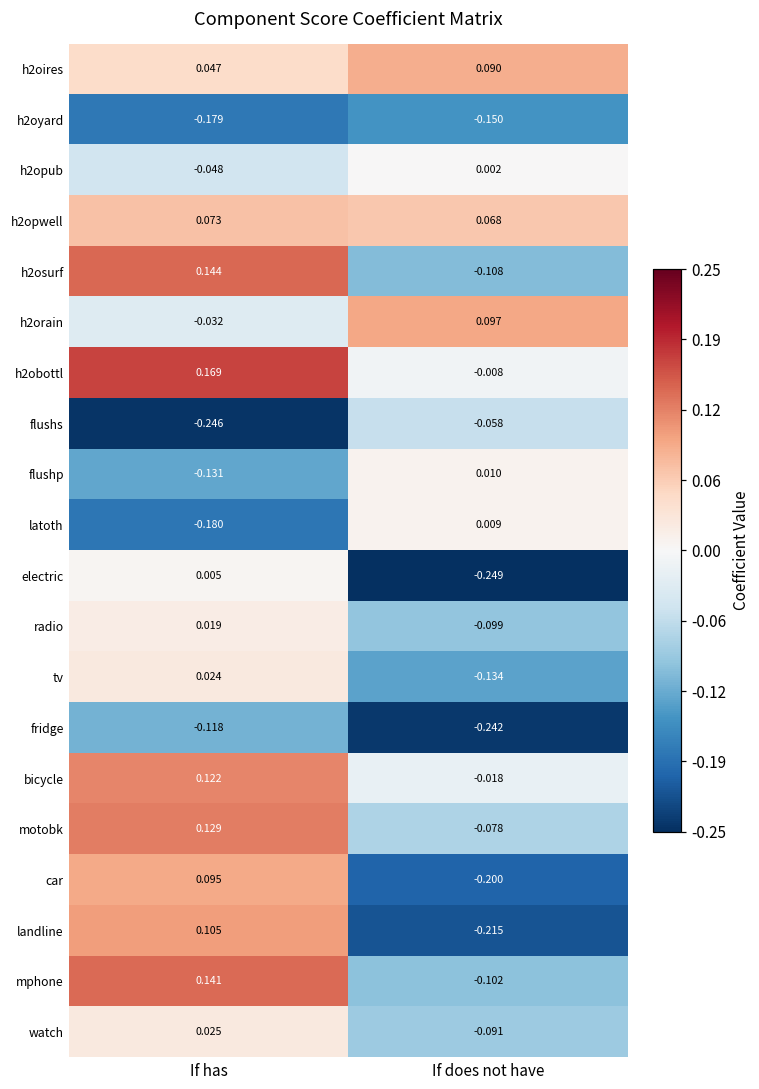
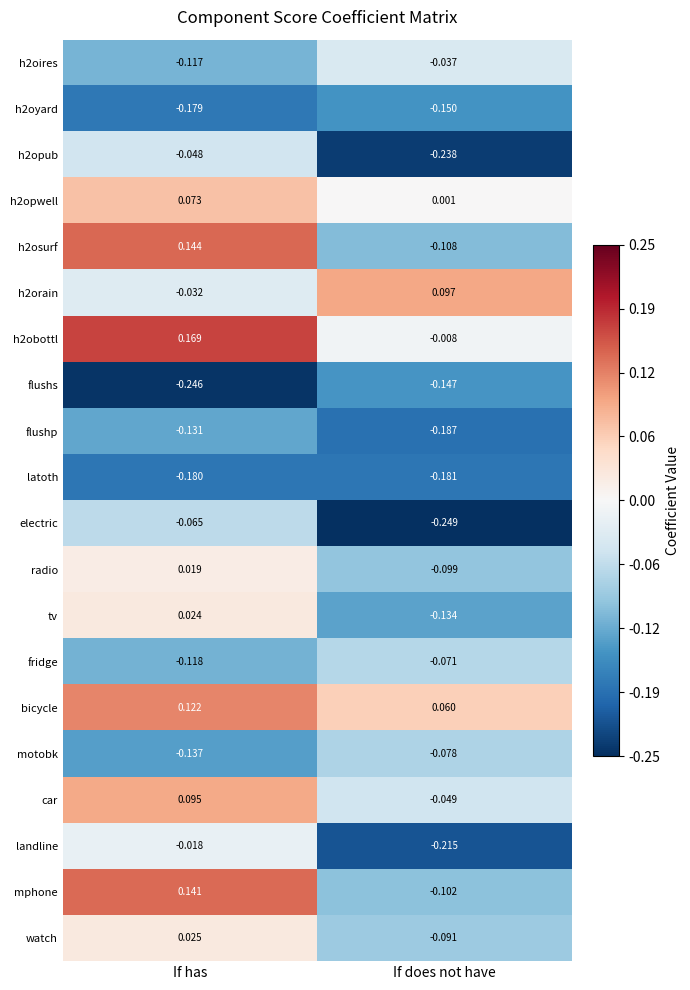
  {
    "h2oires": {
-     "If has": 0.047,
-     "If does not have": 0.090
+     "If has": -0.117,
+     "If does not have": -0.037
    },
    "h2oyard": {
      "If has": -0.179,
      "If does not have": -0.150
    },
    "h2opub": {
      "If has": -0.048,
-     "If does not have": 0.002
+     "If does not have": -0.238
    },
    "h2opwell": {
      "If has": 0.073,
-     "If does not have": 0.068
+     "If does not have": 0.001
    },
    "h2osurf": {
      "If has": 0.144,
      "If does not have": -0.108
    },
    "h2orain": {
      "If has": -0.032,
      "If does not have": 0.097
    },
    "h2obottl": {
      "If has": 0.169,
      "If does not have": -0.008
    },
    "flushs": {
      "If has": -0.246,
-     "If does not have": -0.058
+     "If does not have": -0.147
    },
    "flushp": {
      "If has": -0.131,
-     "If does not have": 0.010
+     "If does not have": -0.187
    },
    "latoth": {
      "If has": -0.180,
-     "If does not have": 0.009
+     "If does not have": -0.181
    },
    "electric": {
-     "If has": 0.005,
+     "If has": -0.065,
      "If does not have": -0.249
    },
    "radio": {
      "If has": 0.019,
      "If does not have": -0.099
    },
    "tv": {
      "If has": 0.024,
      "If does not have": -0.134
    },
    "fridge": {
      "If has": -0.118,
-     "If does not have": -0.242
+     "If does not have": -0.071
    },
    "bicycle": {
      "If has": 0.122,
-     "If does not have": -0.018
+     "If does not have": 0.060
    },
    "motobk": {
-     "If has": 0.129,
+     "If has": -0.137,
      "If does not have": -0.078
    },
    "car": {
      "If has": 0.095,
-     "If does not have": -0.200
+     "If does not have": -0.049
    },
    "landline": {
-     "If has": 0.105,
+     "If has": -0.018,
      "If does not have": -0.215
    },
    "mphone": {
      "If has": 0.141,
      "If does not have": -0.102
    },
    "watch": {
      "If has": 0.025,
      "If does not have": -0.091
    }
  }
